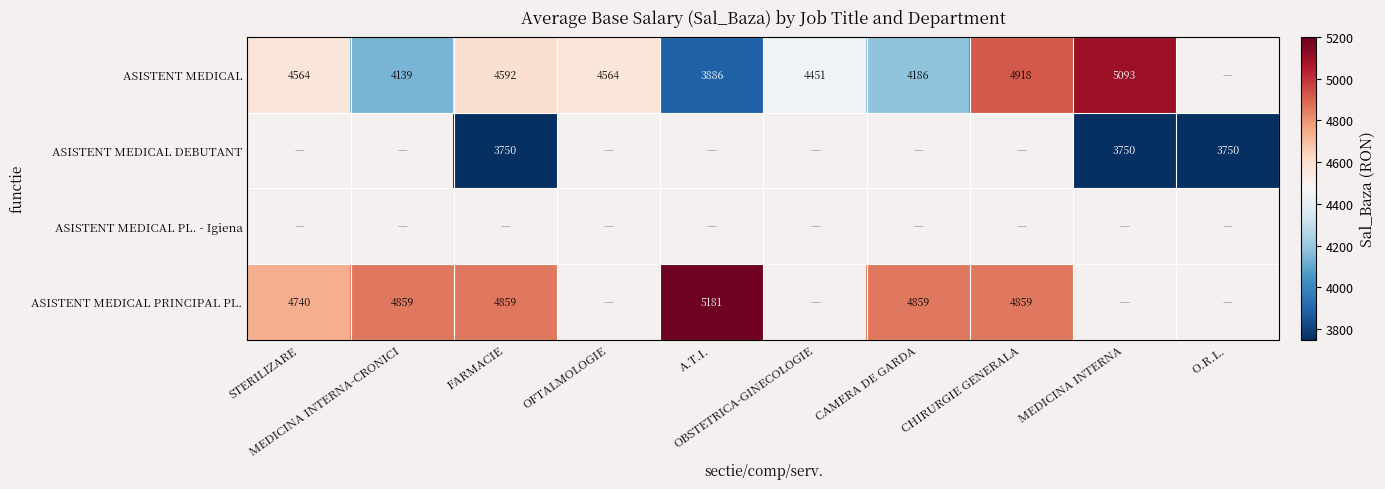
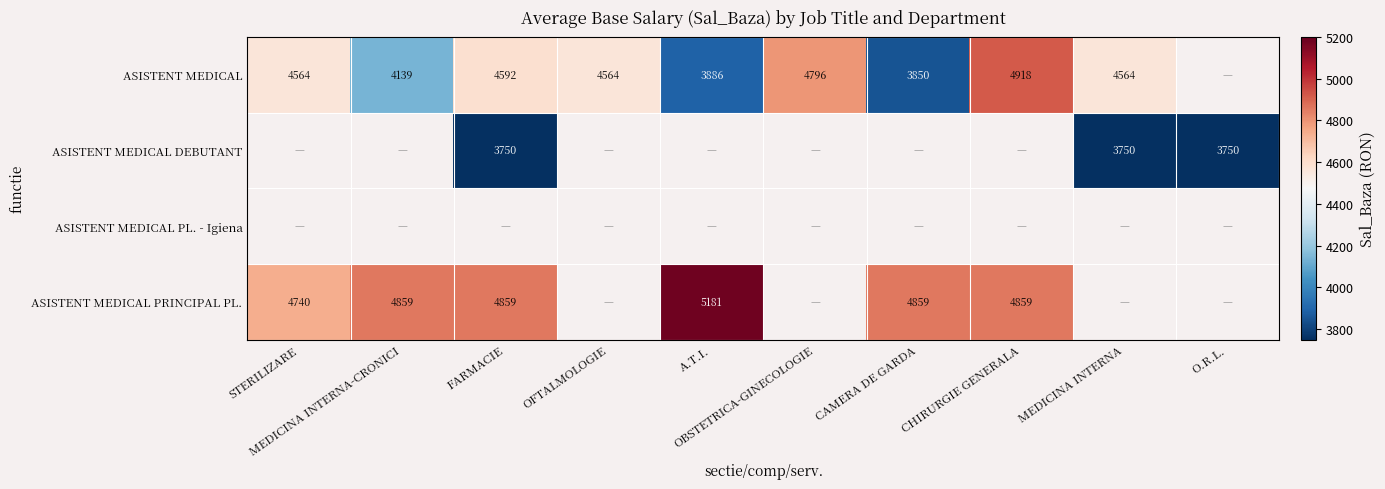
  {
    "ASISTENT MEDICAL": {
      "STERILIZARE": 4564,
      "MEDICINA INTERNA-CRONICI": 4139,
      "FARMACIE": 4592,
      "OFTALMOLOGIE": 4564,
      "A.T.I.": 3886,
-     "OBSTETRICA-GINECOLOGIE": 4451,
-     "CAMERA DE GARDA": 4186,
+     "OBSTETRICA-GINECOLOGIE": 4796,
+     "CAMERA DE GARDA": 3850,
      "CHIRURGIE GENERALA": 4918,
-     "MEDICINA INTERNA": 5093
+     "MEDICINA INTERNA": 4564
    },
    "ASISTENT MEDICAL DEBUTANT": {
      "FARMACIE": 3750,
      "MEDICINA INTERNA": 3750,
      "O.R.L.": 3750
    },
    "ASISTENT MEDICAL PRINCIPAL PL.": {
      "STERILIZARE": 4740,
      "MEDICINA INTERNA-CRONICI": 4859,
      "FARMACIE": 4859,
      "A.T.I.": 5181,
      "CAMERA DE GARDA": 4859,
      "CHIRURGIE GENERALA": 4859
    }
  }
